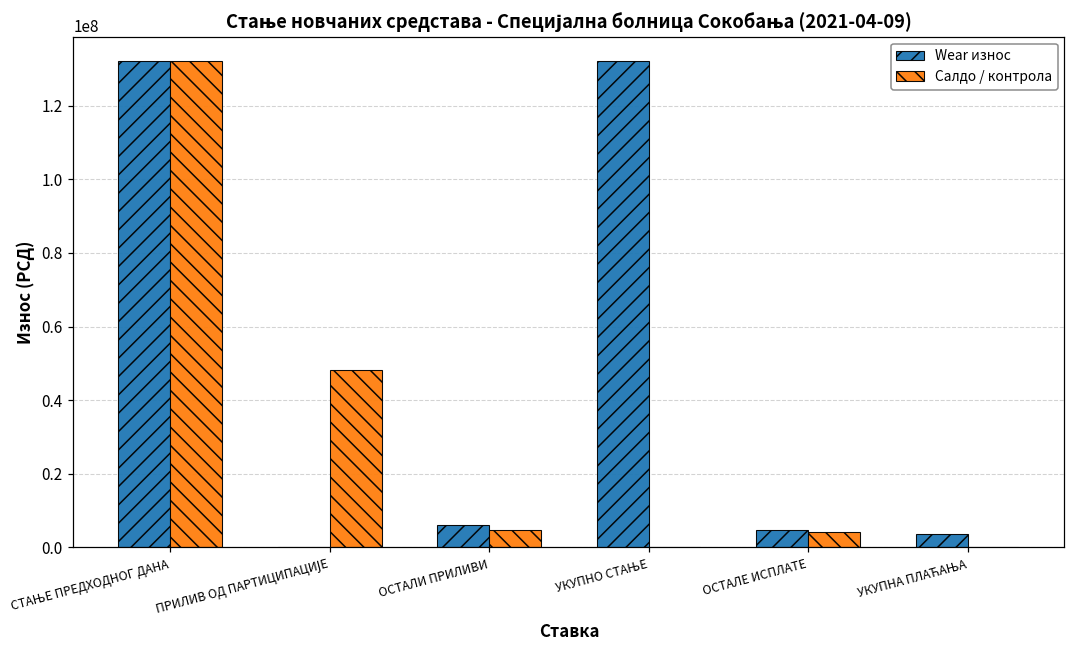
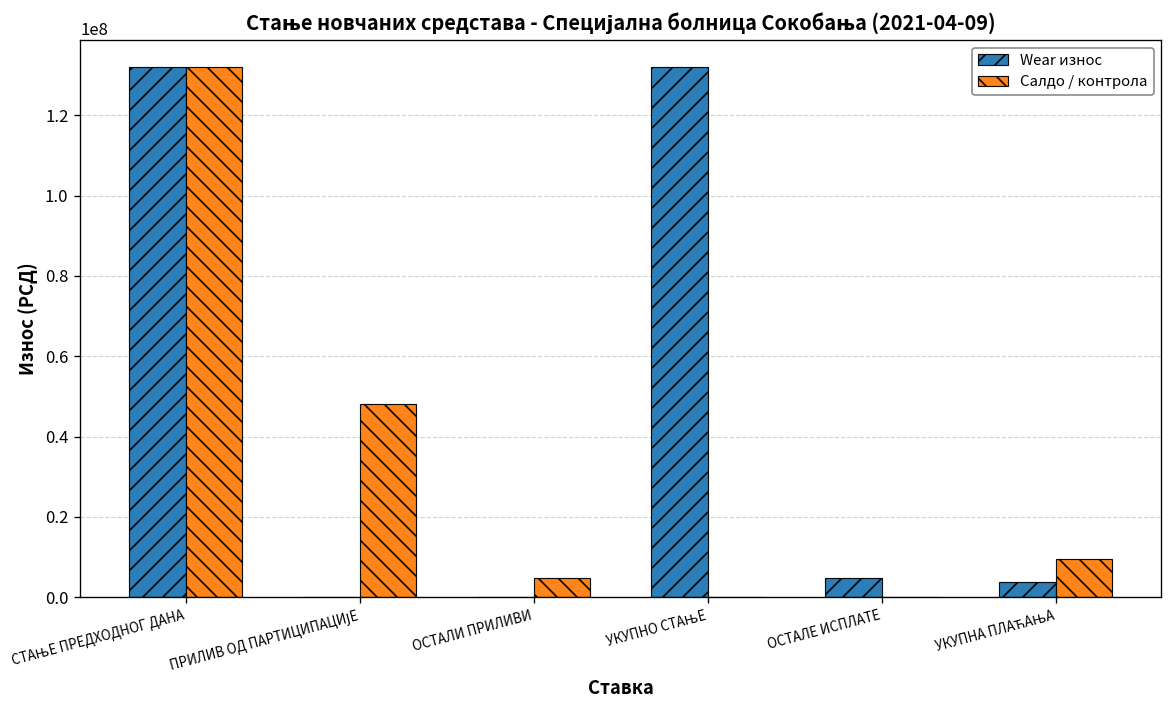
  {
    "Wear износ": {
      "СТАЊЕ ПРЕДХОДНОГ ДАНА": 132000000,
-     "ОСТАЛИ ПРИЛИВИ": 6000000,
+     "ОСТАЛИ ПРИЛИВИ": 0,
      "УКУПНО СТАЊЕ": 132000000,
      "ОСТАЛЕ ИСПЛАТЕ": 5000000,
      "УКУПНА ПЛАЋАЊА": 4000000
    },
    "Салдо / контрола": {
      "СТАЊЕ ПРЕДХОДНОГ ДАНА": 132000000,
      "ПРИЛИВ ОД ПАРТИЦИПАЦИЈЕ": 48000000,
      "ОСТАЛИ ПРИЛИВИ": 5000000,
      "УКУПНО СТАЊЕ": 0,
-     "ОСТАЛЕ ИСПЛАТЕ": 4000000,
-     "УКУПНА ПЛАЋАЊА": 0
+     "ОСТАЛЕ ИСПЛАТЕ": 0,
+     "УКУПНА ПЛАЋАЊА": 9000000
    }
  }
